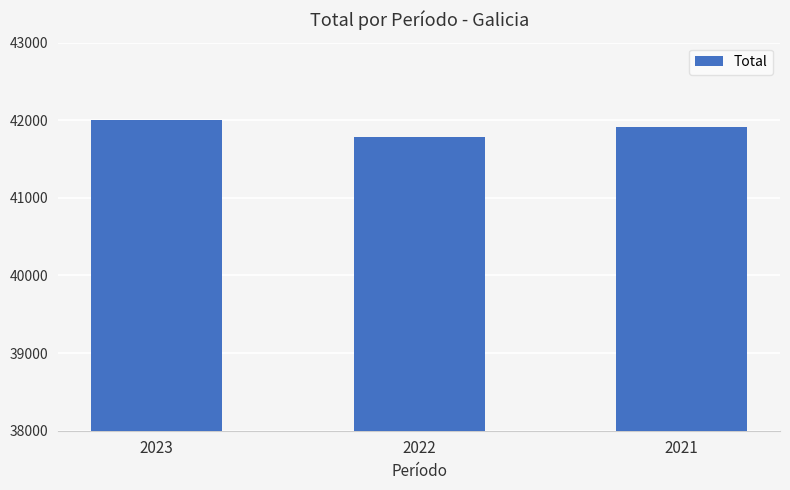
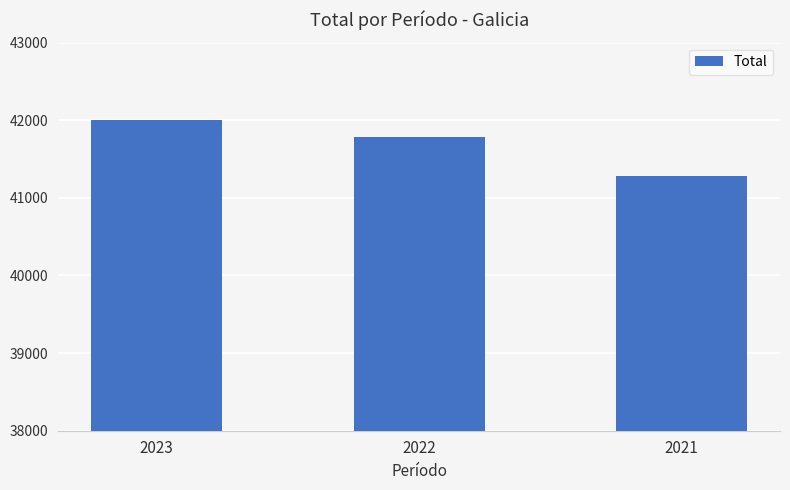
  {
    "2023": 42000,
    "2022": 41800,
-   "2021": 41900
+   "2021": 41300
  }
